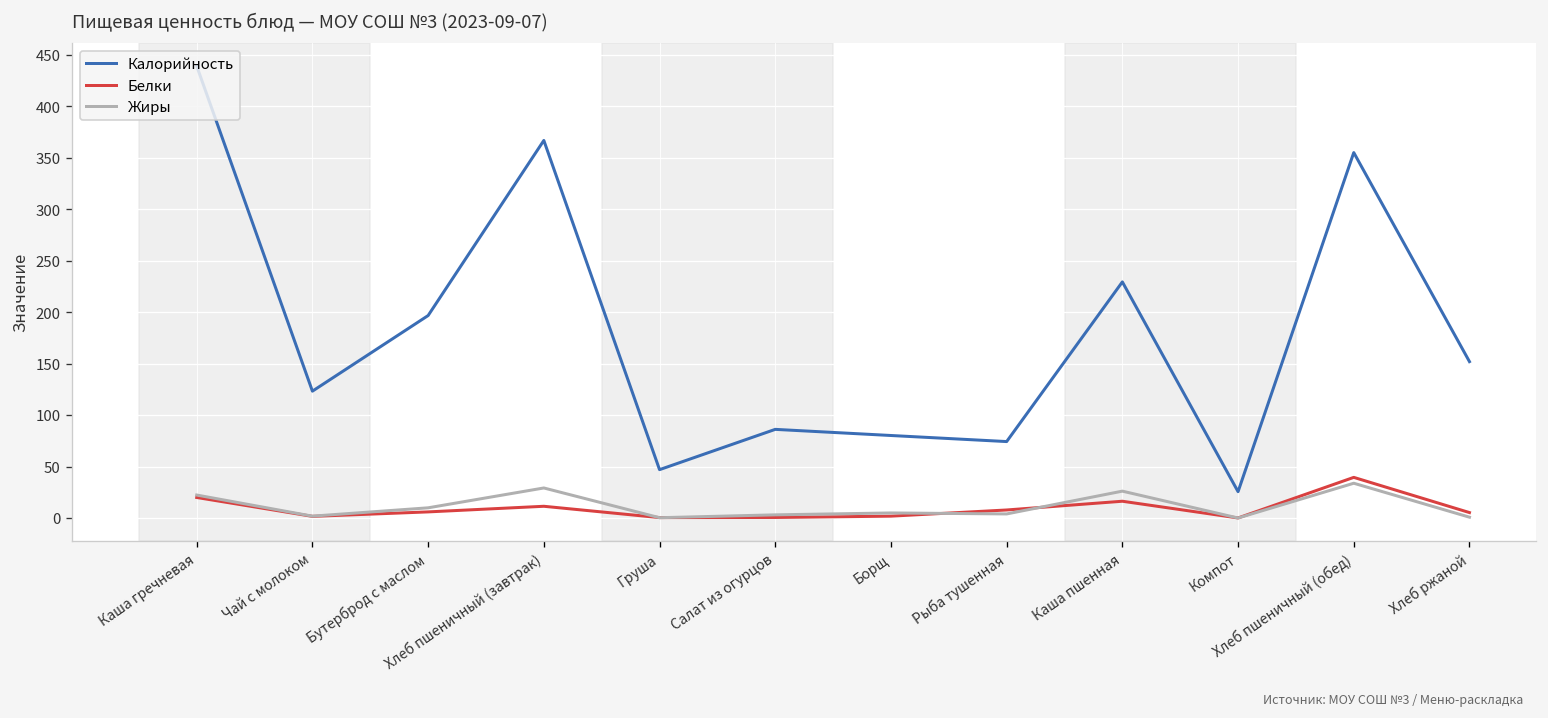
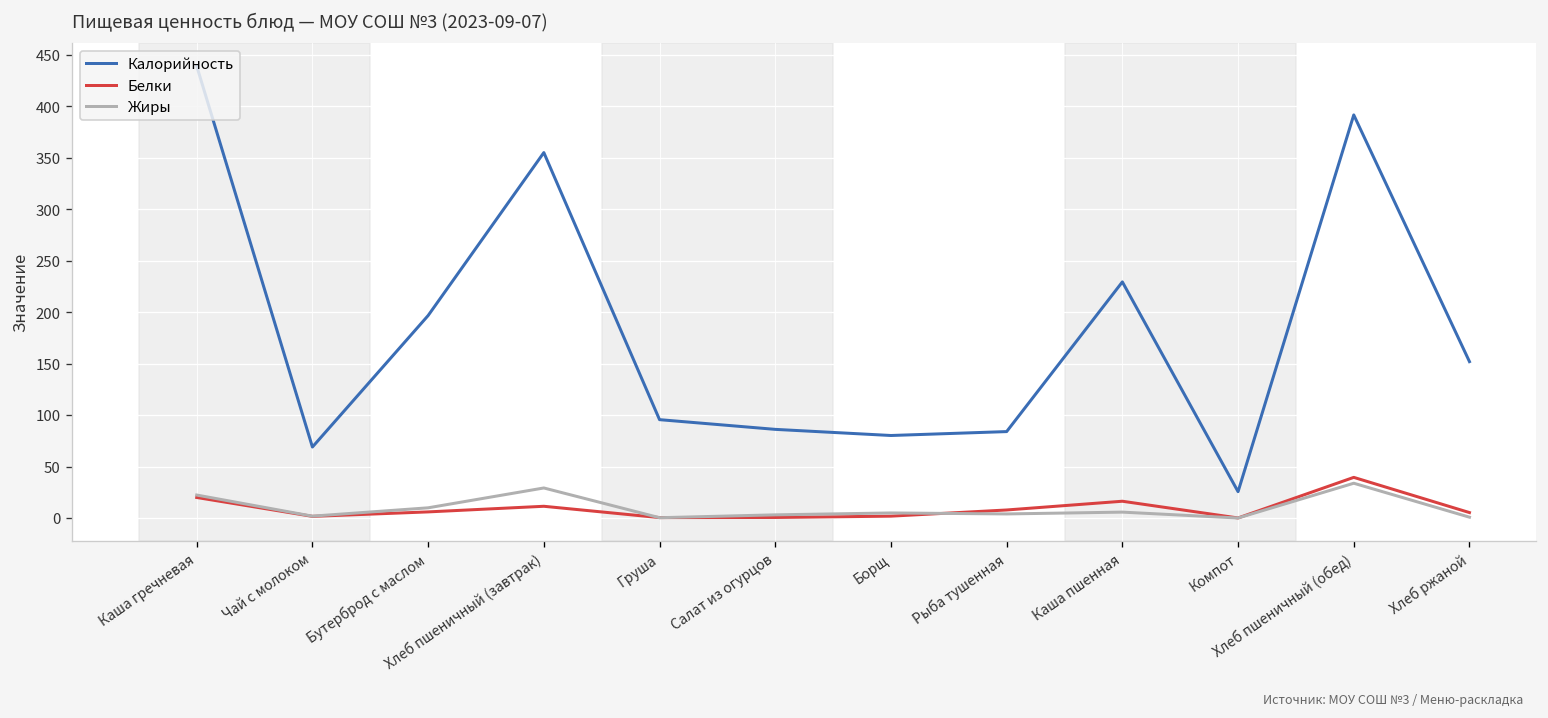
  {
    "Калорийность": {
-     "Чай с молоком": 120,
+     "Чай с молоком": 70,
      "Бутерброд с маслом": 200,
-     "Хлеб пшеничный (завтрак)": 370,
-     "Груша": 50,
+     "Хлеб пшеничный (завтрак)": 360,
+     "Груша": 100,
      "Салат из огурцов": 90,
      "Борщ": 80,
-     "Рыба тушенная": 70,
+     "Рыба тушенная": 80,
      "Каша пшенная": 230,
      "Компот": 30,
-     "Хлеб пшеничный (обед)": 360,
+     "Хлеб пшеничный (обед)": 390,
      "Хлеб ржаной": 150
    },
    "Белки": {
      "Бутерброд с маслом": 10,
      "Хлеб пшеничный (завтрак)": 10,
      "Борщ": 0,
      "Рыба тушенная": 10,
      "Каша пшенная": 20,
      "Хлеб пшеничный (обед)": 40,
      "Хлеб ржаной": 10
    },
    "Жиры": {
      "Бутерброд с маслом": 10,
      "Хлеб пшеничный (завтрак)": 30,
      "Борщ": 0,
      "Рыба тушенная": 0,
-     "Каша пшенная": 30,
+     "Каша пшенная": 10,
      "Хлеб пшеничный (обед)": 30,
      "Хлеб ржаной": 0
    }
  }
